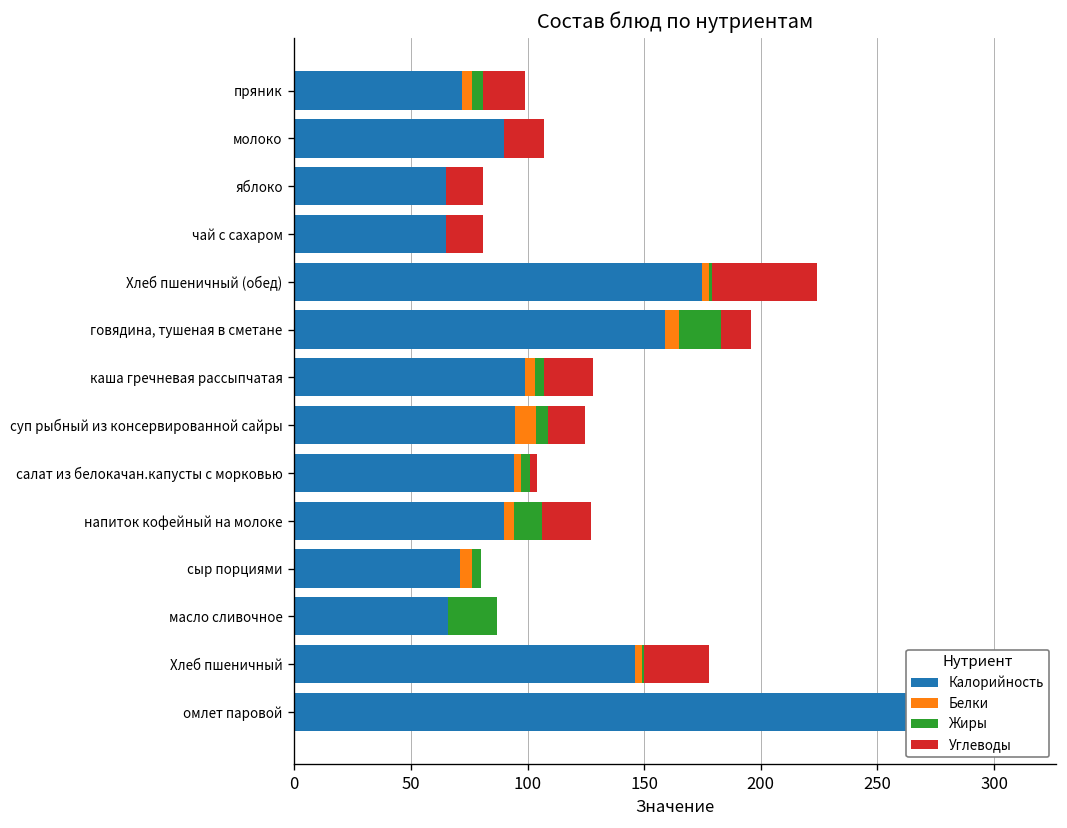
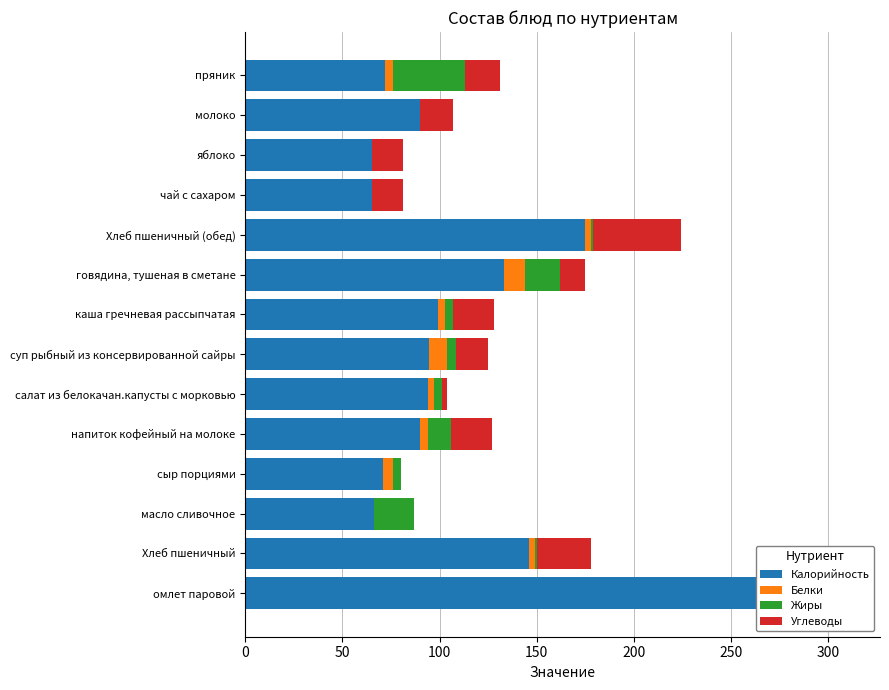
  {
    "Калорийность": {
      "пряник": 72,
      "молоко": 90,
      "яблоко": 65,
      "чай с сахаром": 65,
      "Хлеб пшеничный (обед)": 175,
-     "говядина, тушеная в сметане": 159,
+     "говядина, тушеная в сметане": 133,
      "каша гречневая рассыпчатая": 99,
      "суп рыбный из консервированной сайры": 95,
      "салат из белокачан.капусты с морковью": 94,
      "напиток кофейный на молоке": 90,
      "сыр порциями": 71,
      "масло сливочное": 66,
      "Хлеб пшеничный": 146
    },
    "Белки": {
      "пряник": 4,
      "молоко": 0,
      "яблоко": 0,
      "чай с сахаром": 0,
      "Хлеб пшеничный (обед)": 3,
-     "говядина, тушеная в сметане": 6,
+     "говядина, тушеная в сметане": 11,
      "каша гречневая рассыпчатая": 4,
      "суп рыбный из консервированной сайры": 9,
      "салат из белокачан.капусты с морковью": 3,
      "напиток кофейный на молоке": 4,
      "сыр порциями": 5,
      "масло сливочное": 0,
      "Хлеб пшеничный": 3
    },
    "Жиры": {
-     "пряник": 5,
+     "пряник": 37,
      "молоко": 0,
      "яблоко": 0,
      "чай с сахаром": 0,
      "говядина, тушеная в сметане": 18,
      "каша гречневая рассыпчатая": 4,
      "суп рыбный из консервированной сайры": 5,
      "салат из белокачан.капусты с морковью": 4,
      "напиток кофейный на молоке": 12,
      "сыр порциями": 4,
      "масло сливочное": 21
    },
    "Углеводы": {
      "пряник": 18,
      "молоко": 17,
      "яблоко": 16,
      "чай с сахаром": 16,
      "Хлеб пшеничный (обед)": 45,
      "говядина, тушеная в сметане": 13,
      "каша гречневая рассыпчатая": 21,
      "суп рыбный из консервированной сайры": 16,
      "салат из белокачан.капусты с морковью": 3,
      "напиток кофейный на молоке": 21,
      "сыр порциями": 0,
      "масло сливочное": 0,
      "Хлеб пшеничный": 28
    }
  }
